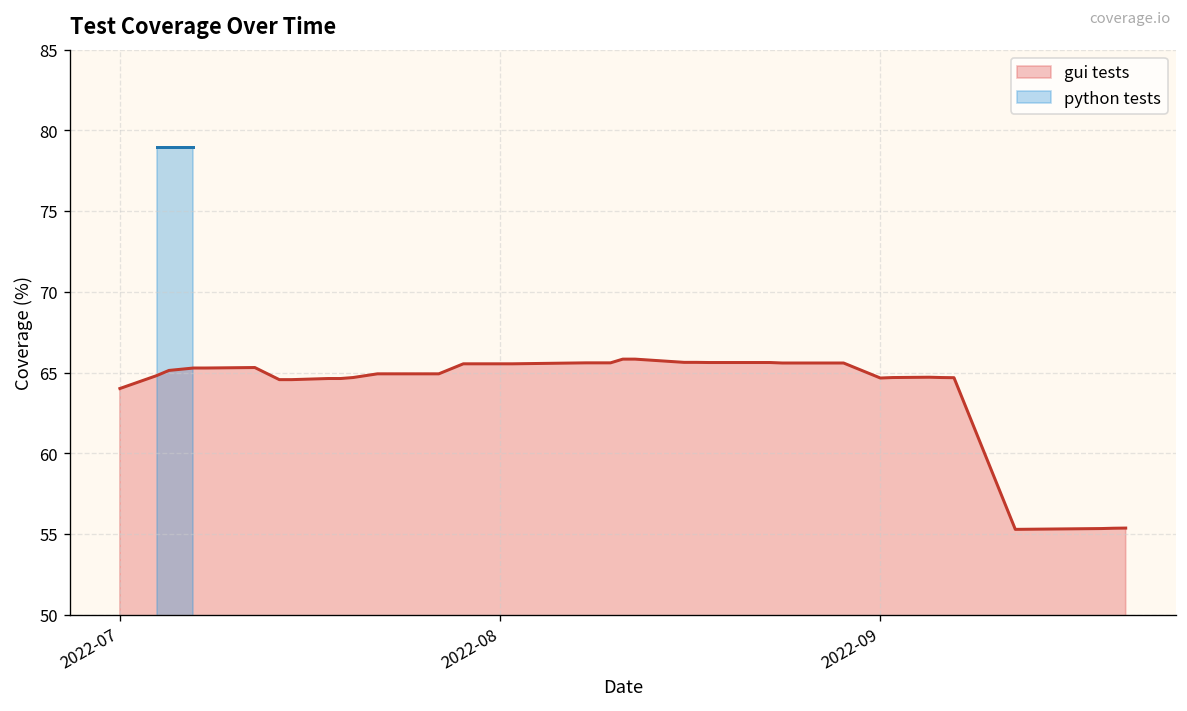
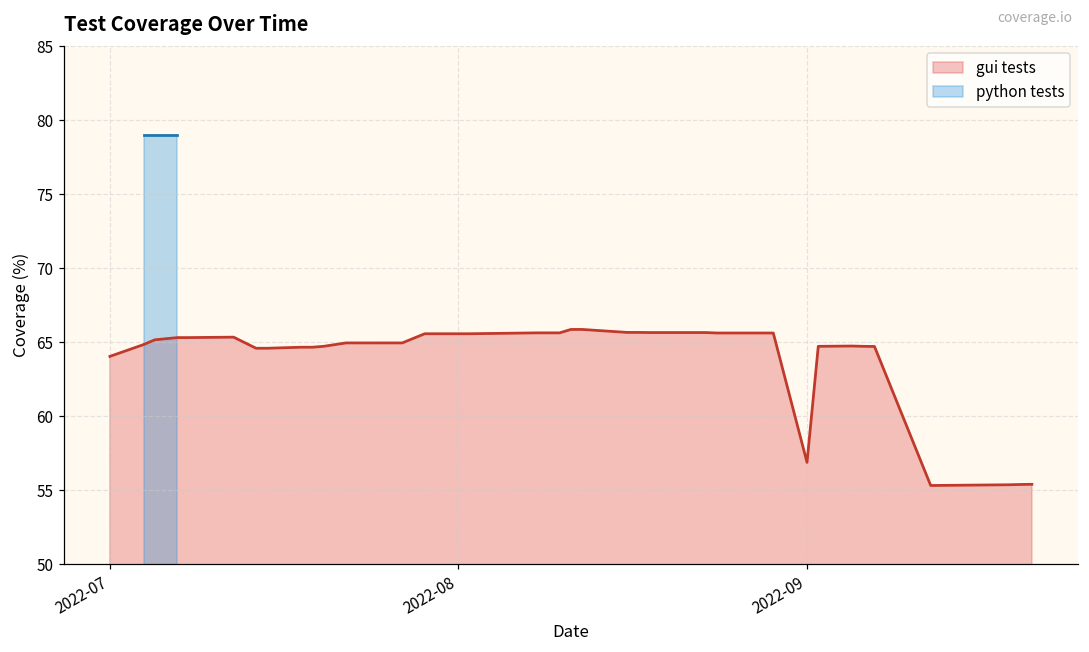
  {
    "gui tests": {
      "2022-07": 64.0,
      "2022-08": 65.6,
-     "2022-09": 64.7
+     "2022-09": 56.9
    }
  }
